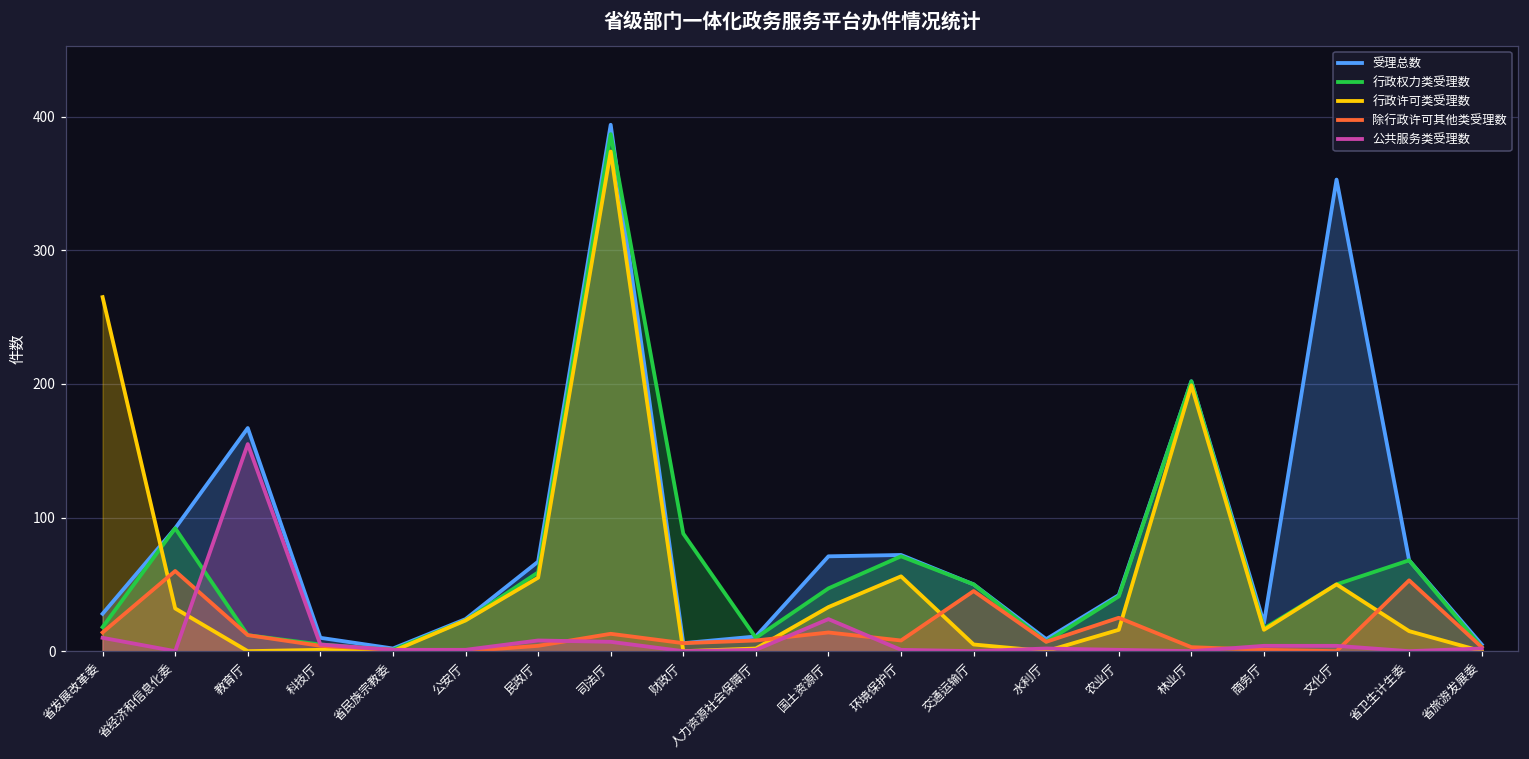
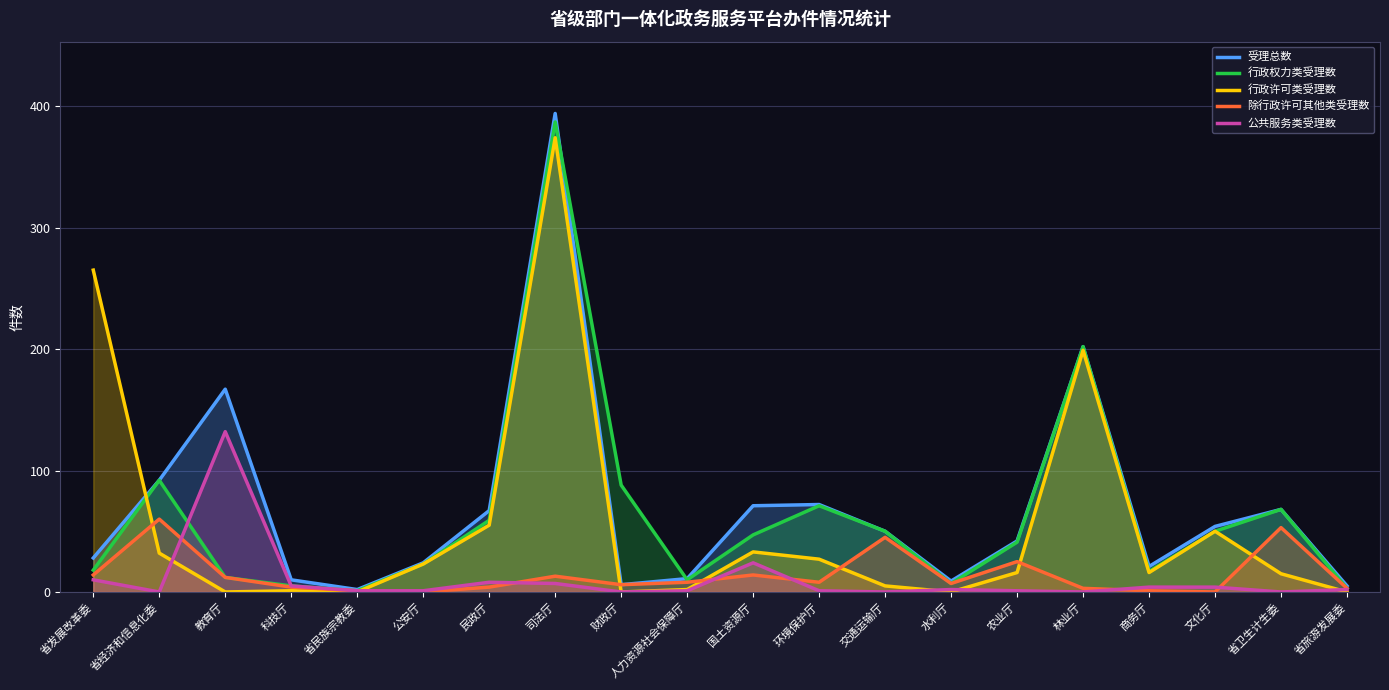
  {
    "受理总数": {
      "省发展改革委": 28,
      "教育厅": 167,
      "科技厅": 10,
      "民政厅": 67,
      "司法厅": 394,
      "国土资源厅": 71,
      "商务厅": 21,
-     "文化厅": 353
+     "文化厅": 54
    },
    "行政权力类受理数": {
      "省发展改革委": 18,
      "民政厅": 59,
      "司法厅": 387,
      "财政厅": 88,
      "国土资源厅": 47
    },
    "行政许可类受理数": {
      "省发展改革委": 265,
      "省经济和信息化委": 32,
      "教育厅": 0,
      "科技厅": 1,
      "民政厅": 55,
      "司法厅": 374,
      "国土资源厅": 33,
-     "环境保护厅": 56,
+     "环境保护厅": 27,
      "交通运输厅": 5,
      "农业厅": 16,
      "林业厅": 199,
      "省卫生计生委": 15
    },
    "除行政许可其他类受理数": {
      "省发展改革委": 14,
      "省经济和信息化委": 60,
      "民政厅": 4,
      "司法厅": 13,
      "国土资源厅": 14,
      "环境保护厅": 8,
      "交通运输厅": 45,
      "农业厅": 25,
      "林业厅": 3,
      "商务厅": 1,
      "文化厅": 0,
      "省卫生计生委": 53
    },
    "公共服务类受理数": {
      "省发展改革委": 10,
      "省经济和信息化委": 0,
-     "教育厅": 155,
+     "教育厅": 132,
      "民政厅": 8,
      "司法厅": 7,
      "国土资源厅": 24,
      "环境保护厅": 1,
      "交通运输厅": 0,
      "农业厅": 1,
      "林业厅": 0,
      "商务厅": 4,
      "文化厅": 4,
      "省卫生计生委": 0
    }
  }
